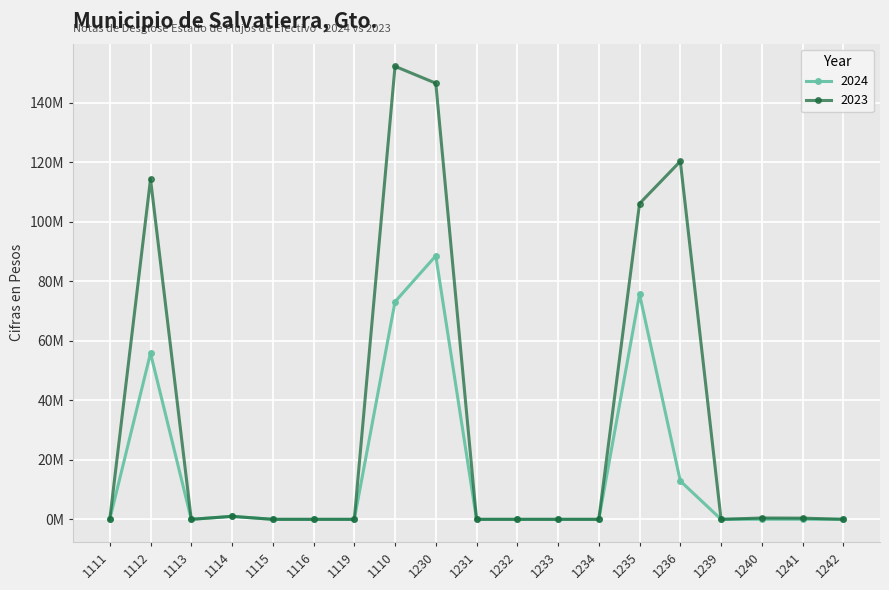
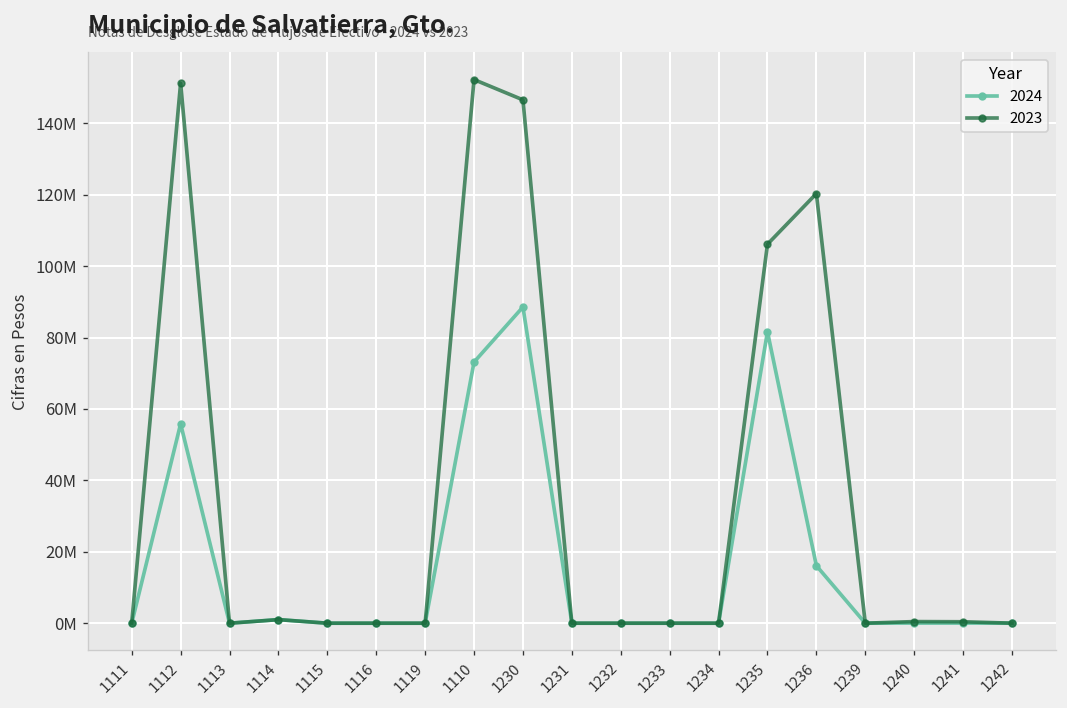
  {
    "2024": {
      "1112": 56000000,
      "1110": 73000000,
      "1230": 89000000,
-     "1235": 76000000,
-     "1236": 13000000
+     "1235": 82000000,
+     "1236": 16000000
    },
    "2023": {
-     "1112": 114000000,
+     "1112": 151000000,
      "1110": 152000000,
      "1230": 147000000,
      "1235": 106000000,
      "1236": 120000000
    }
  }
